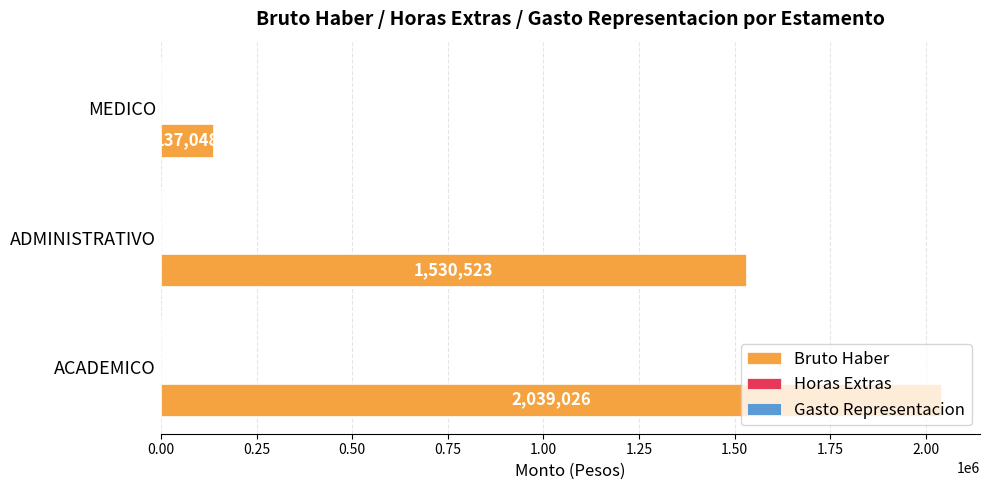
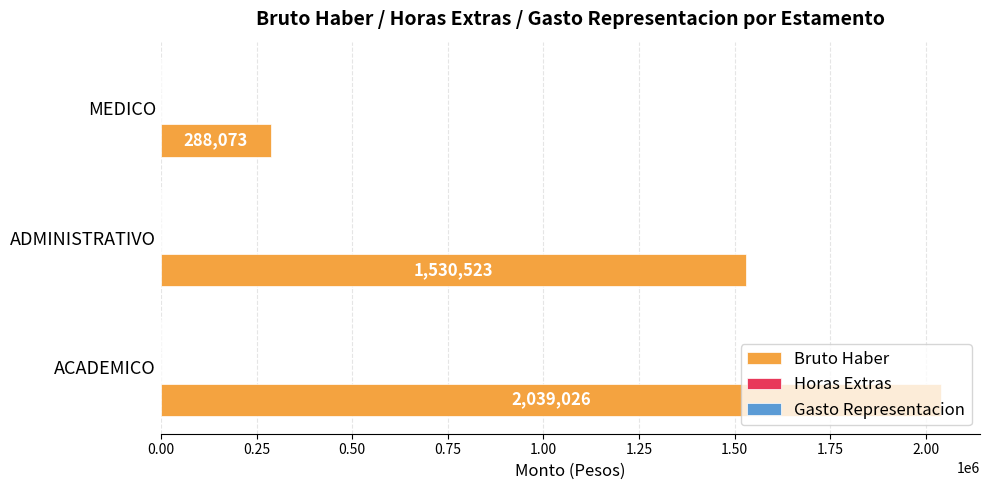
  {
    "Bruto Haber": {
-     "MEDICO": "137,048",
+     "MEDICO": "288,073",
      "ADMINISTRATIVO": "1,530,523"
    },
    "Horas Extras": {
      "MEDICO": "0",
      "ADMINISTRATIVO": "0",
      "ACADEMICO": "0"
    },
    "Gasto Representacion": {
      "MEDICO": "0",
      "ADMINISTRATIVO": "0",
      "ACADEMICO": "0"
    }
  }
